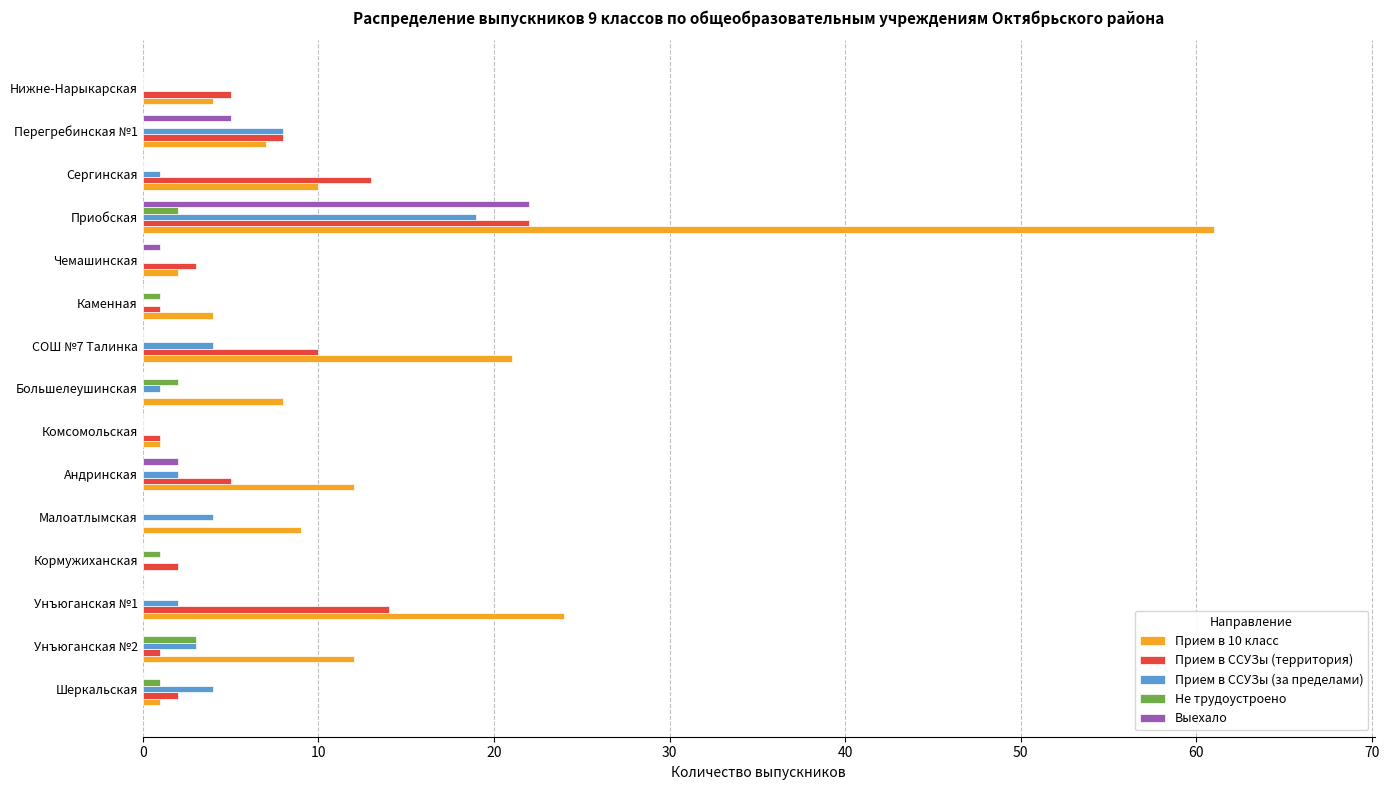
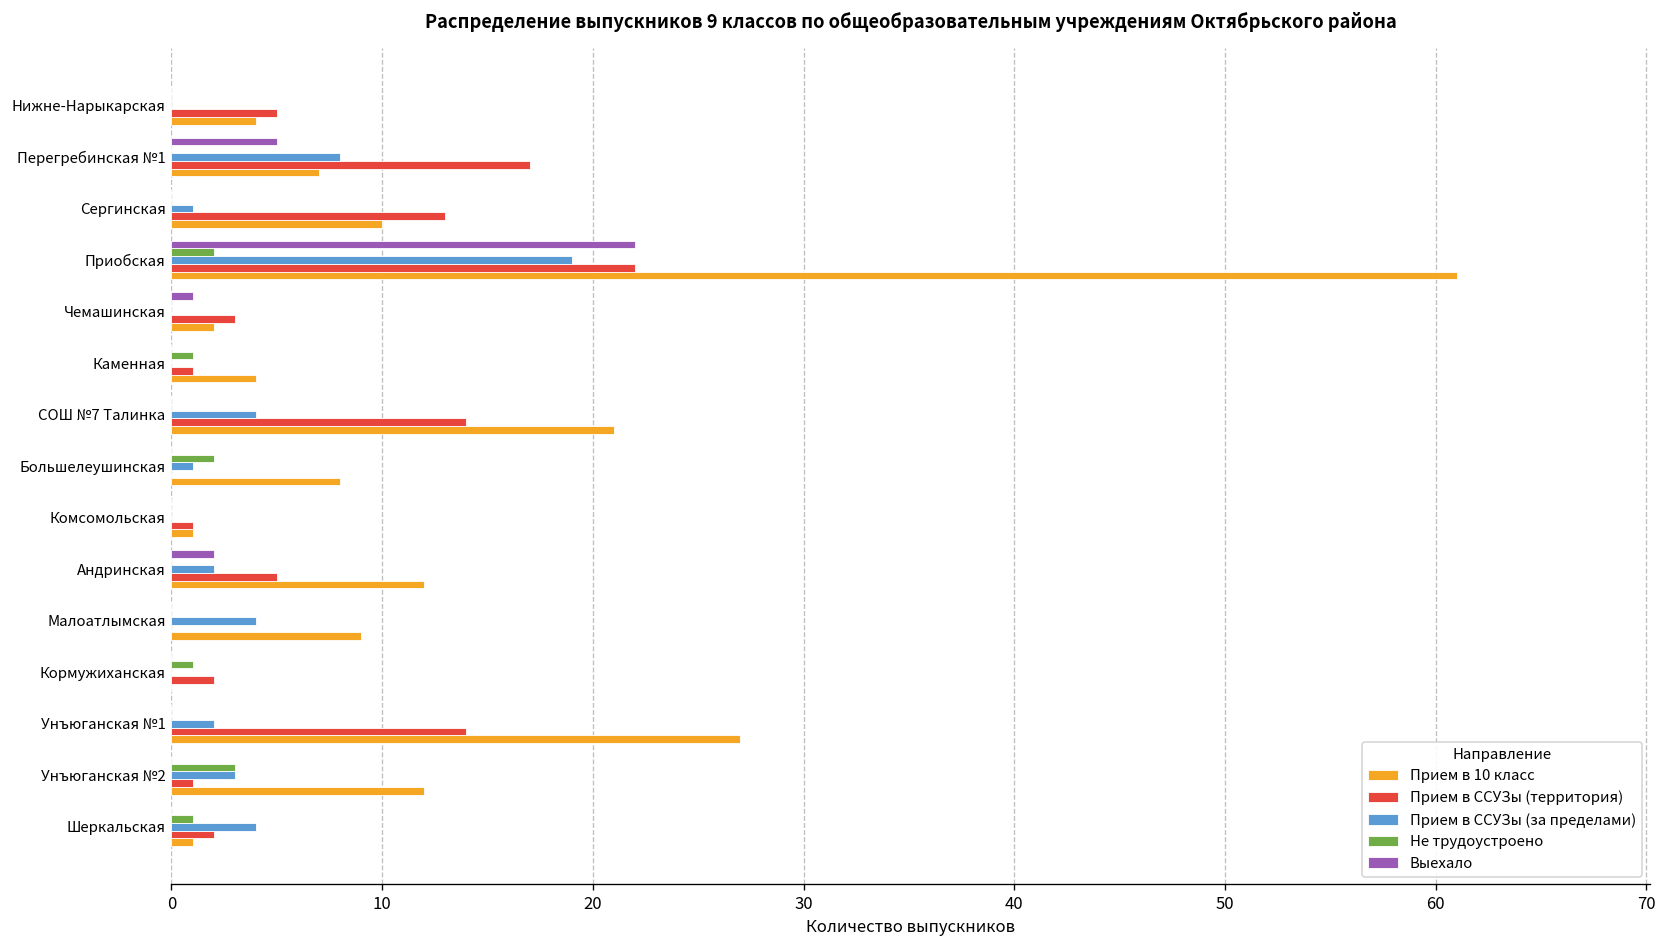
  {
    "Прием в 10 класс": {
      "Нижне-Нарыкарская": 4,
      "Перегребинская №1": 7,
      "Сергинская": 10,
      "Приобская": 61,
      "Чемашинская": 2,
      "Каменная": 4,
      "СОШ №7 Талинка": 21,
      "Большелеушинская": 8,
      "Комсомольская": 1,
      "Андринская": 12,
      "Малоатлымская": 9,
      "Кормужиханская": 0,
-     "Унъюганская №1": 24,
+     "Унъюганская №1": 27,
      "Унъюганская №2": 12,
      "Шеркальская": 1
    },
    "Прием в ССУЗы (территория)": {
      "Нижне-Нарыкарская": 5,
-     "Перегребинская №1": 8,
+     "Перегребинская №1": 17,
      "Сергинская": 13,
      "Приобская": 22,
      "Чемашинская": 3,
      "Каменная": 1,
-     "СОШ №7 Талинка": 10,
+     "СОШ №7 Талинка": 14,
      "Большелеушинская": 0,
      "Комсомольская": 1,
      "Андринская": 5,
      "Малоатлымская": 0,
      "Кормужиханская": 2,
      "Унъюганская №1": 14,
      "Унъюганская №2": 1,
      "Шеркальская": 2
    },
    "Прием в ССУЗы (за пределами)": {
      "Нижне-Нарыкарская": 0,
      "Перегребинская №1": 8,
      "Сергинская": 1,
      "Приобская": 19,
      "Чемашинская": 0,
      "Каменная": 0,
      "СОШ №7 Талинка": 4,
      "Большелеушинская": 1,
      "Комсомольская": 0,
      "Андринская": 2,
      "Малоатлымская": 4,
      "Кормужиханская": 0,
      "Унъюганская №1": 2,
      "Унъюганская №2": 3,
      "Шеркальская": 4
    },
    "Не трудоустроено": {
      "Нижне-Нарыкарская": 0,
      "Перегребинская №1": 0,
      "Сергинская": 0,
      "Приобская": 2,
      "Чемашинская": 0,
      "Каменная": 1,
      "СОШ №7 Талинка": 0,
      "Большелеушинская": 2,
      "Комсомольская": 0,
      "Андринская": 0,
      "Малоатлымская": 0,
      "Кормужиханская": 1,
      "Унъюганская №1": 0,
      "Унъюганская №2": 3,
      "Шеркальская": 1
    },
    "Выехало": {
      "Нижне-Нарыкарская": 0,
      "Перегребинская №1": 5,
      "Сергинская": 0,
      "Приобская": 22,
      "Чемашинская": 1,
      "Каменная": 0,
      "СОШ №7 Талинка": 0,
      "Большелеушинская": 0,
      "Комсомольская": 0,
      "Андринская": 2,
      "Малоатлымская": 0,
      "Кормужиханская": 0,
      "Унъюганская №1": 0,
      "Унъюганская №2": 0,
      "Шеркальская": 0
    }
  }
